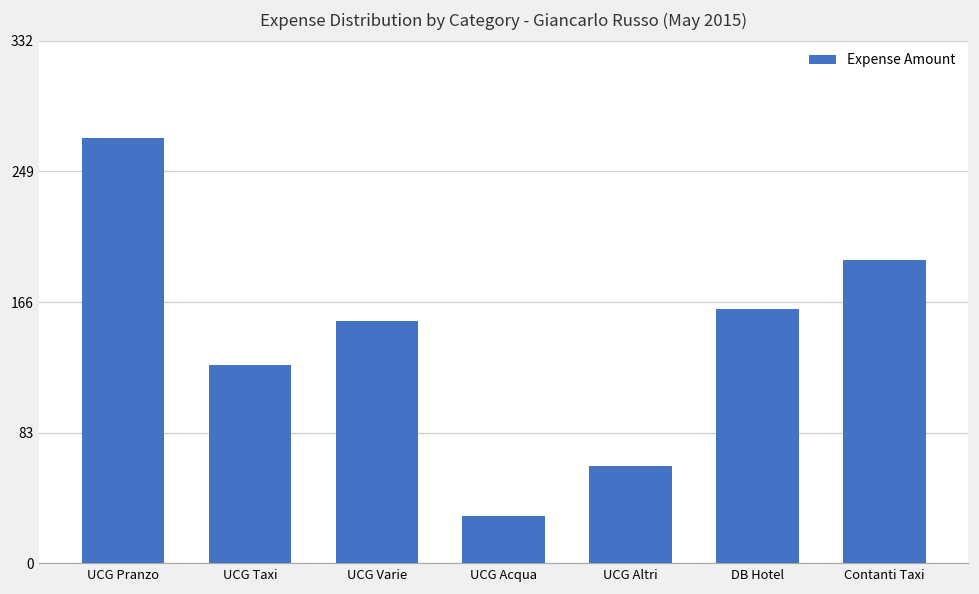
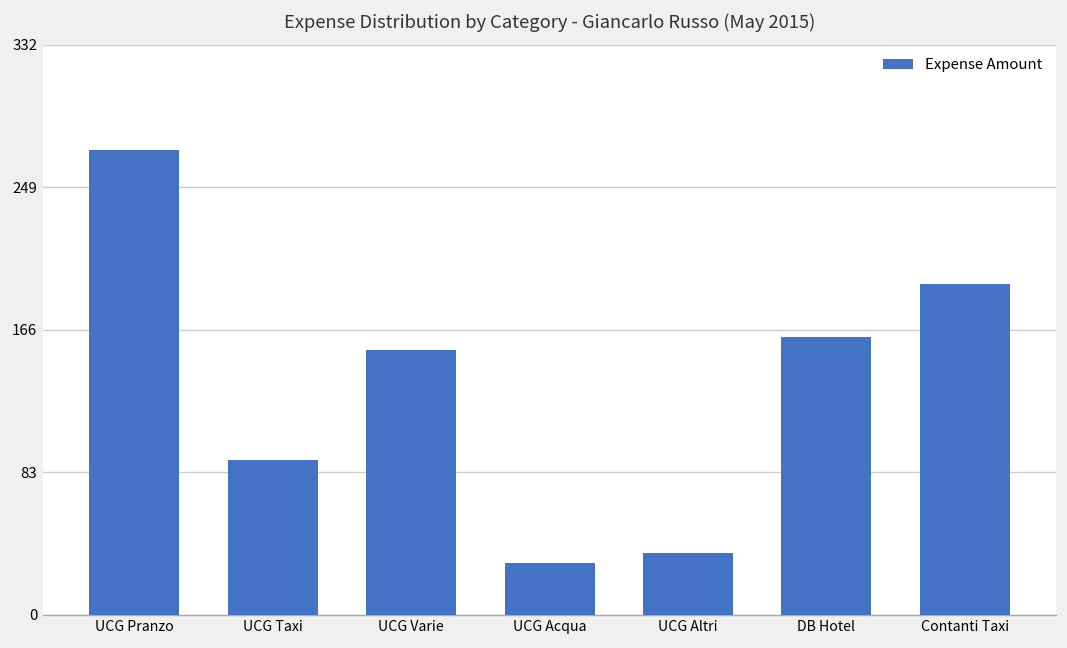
  {
    "UCG Pranzo": 270,
-   "UCG Taxi": 126,
+   "UCG Taxi": 90,
    "UCG Varie": 154,
    "UCG Acqua": 30,
-   "UCG Altri": 62,
+   "UCG Altri": 36,
    "DB Hotel": 161,
    "Contanti Taxi": 193
  }
